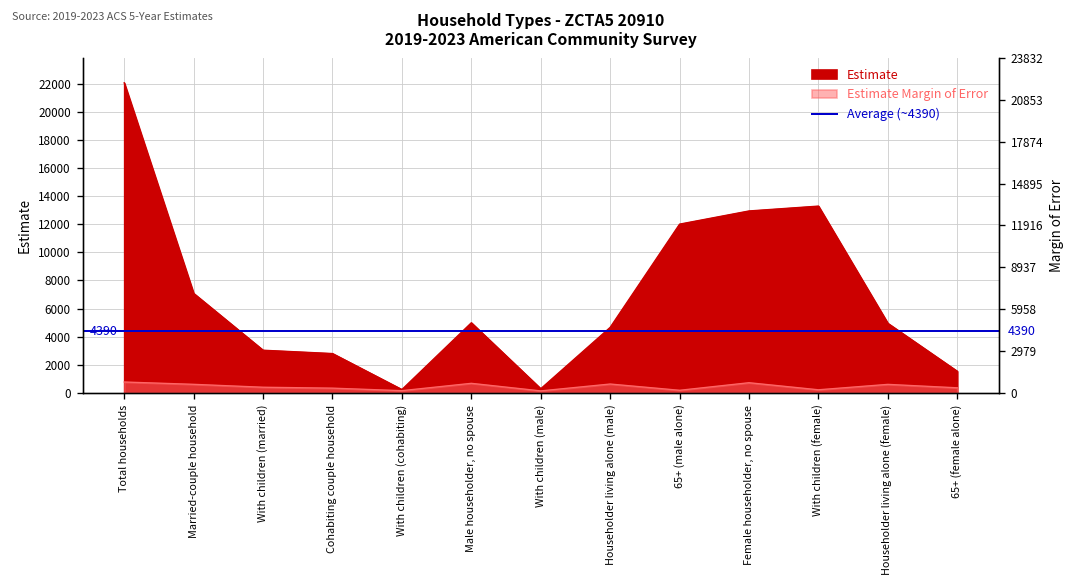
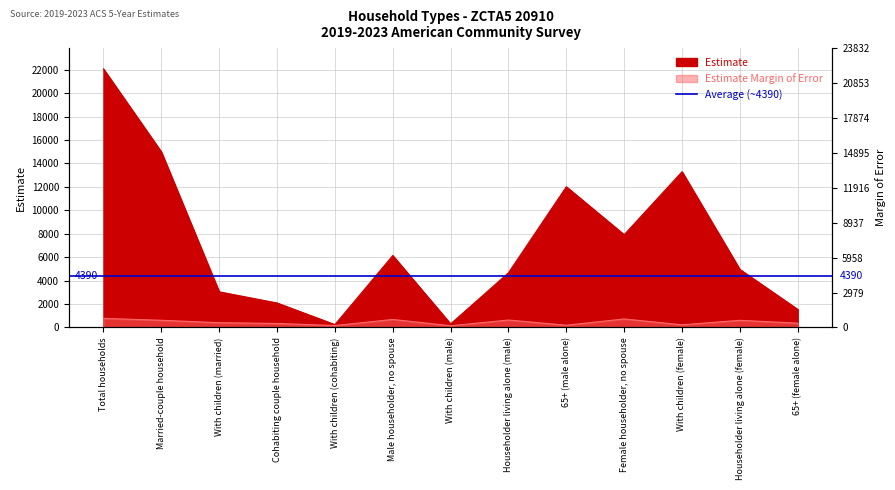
  {
    "Estimate": {
      "Total households": 22100,
-     "Married-couple household": 7100,
+     "Married-couple household": 15000,
      "With children (married)": 3000,
-     "Cohabiting couple household": 2800,
-     "Male householder, no spouse": 5000,
+     "Cohabiting couple household": 2100,
+     "Male householder, no spouse": 6100,
      "Householder living alone (male)": 4700,
      "65+ (male alone)": 12000,
-     "Female householder, no spouse": 12900,
+     "Female householder, no spouse": 7900,
      "With children (female)": 13300,
      "Householder living alone (female)": 4900,
      "65+ (female alone)": 1500
    },
    "Estimate Margin of Error": {
      "Total households": 800,
      "Married-couple household": 600,
      "With children (married)": 400,
      "Cohabiting couple household": 300,
      "Male householder, no spouse": 700,
      "Householder living alone (male)": 600,
      "65+ (male alone)": 200,
      "Female householder, no spouse": 700,
      "With children (female)": 200,
      "Householder living alone (female)": 600,
      "65+ (female alone)": 400
    }
  }
